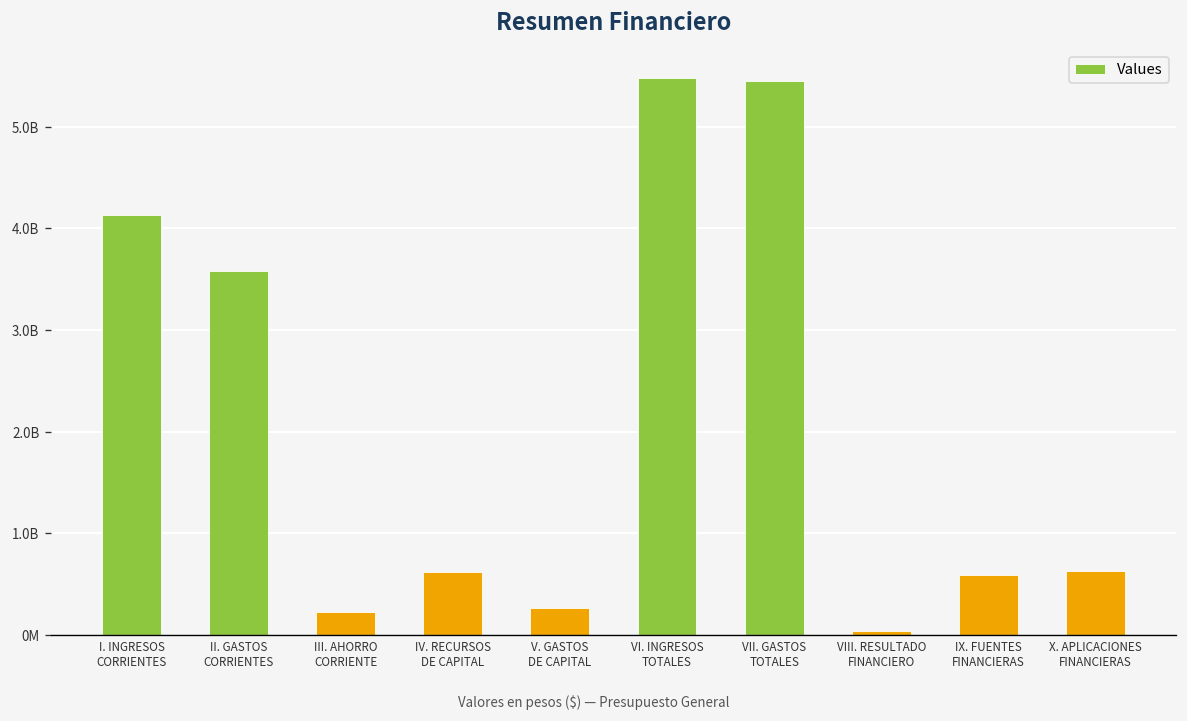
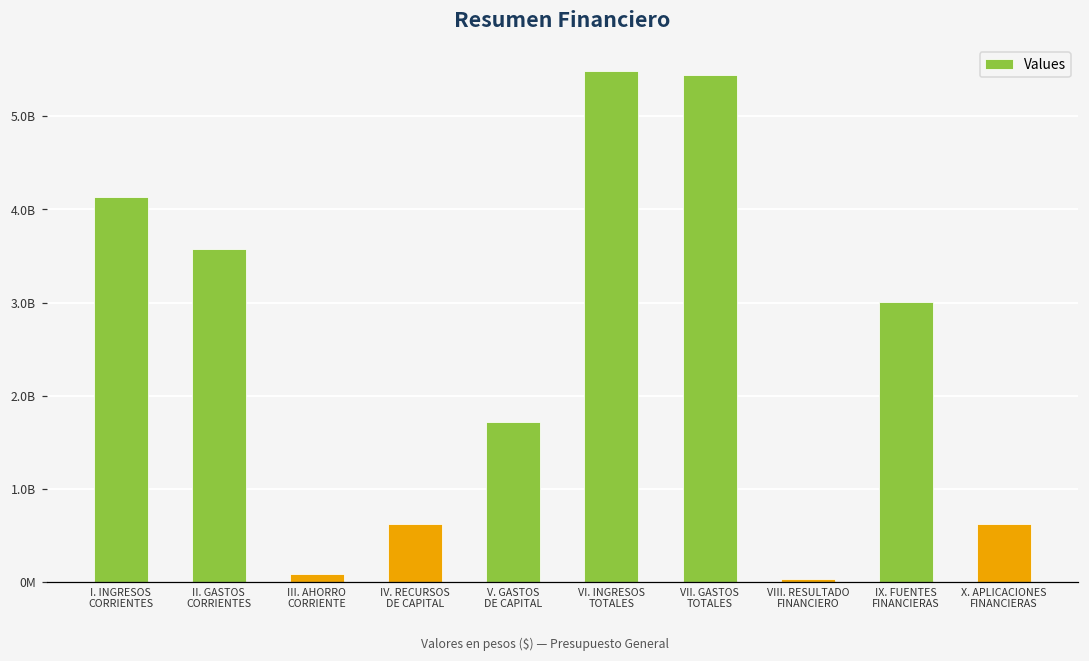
  {
    "I. INGRESOS CORRIENTES": 4100000000,
    "II. GASTOS CORRIENTES": 3600000000,
-   "III. AHORRO CORRIENTE": 200000000,
+   "III. AHORRO CORRIENTE": 100000000,
    "IV. RECURSOS DE CAPITAL": 600000000,
-   "V. GASTOS DE CAPITAL": 300000000,
+   "V. GASTOS DE CAPITAL": 1700000000,
    "VI. INGRESOS TOTALES": 5500000000,
    "VII. GASTOS TOTALES": 5400000000,
    "VIII. RESULTADO FINANCIERO": 0,
-   "IX. FUENTES FINANCIERAS": 600000000,
+   "IX. FUENTES FINANCIERAS": 3000000000,
    "X. APLICACIONES FINANCIERAS": 600000000
  }
